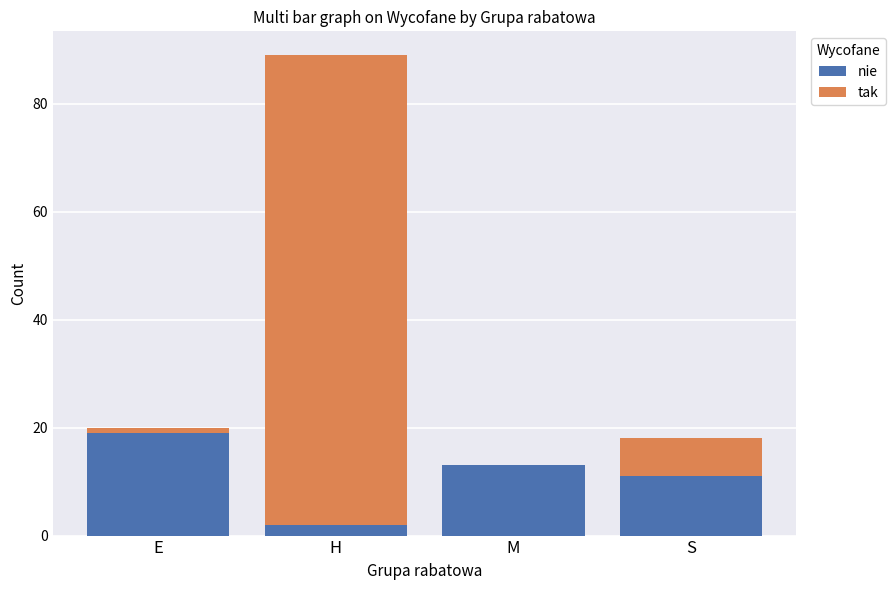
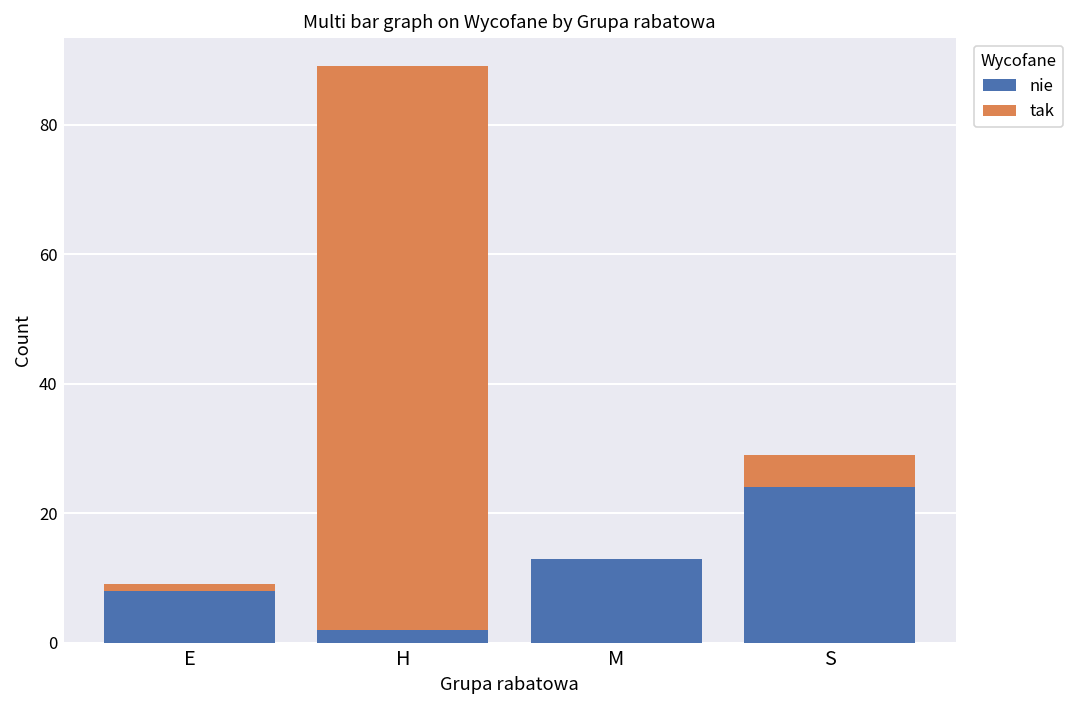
  {
    "nie": {
-     "E": 19,
+     "E": 8,
      "H": 2,
      "M": 13,
-     "S": 11
+     "S": 24
    },
    "tak": {
      "E": 1,
      "H": 87,
      "M": 0,
-     "S": 7
+     "S": 5
    }
  }
